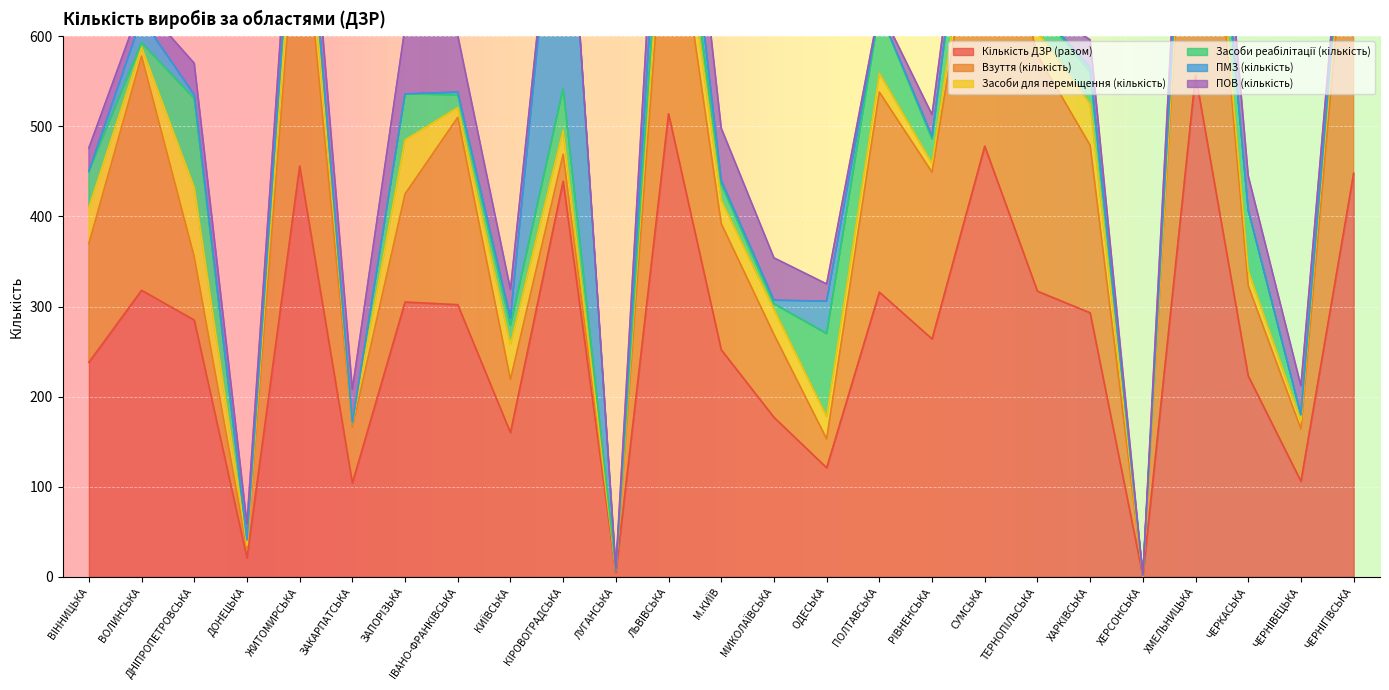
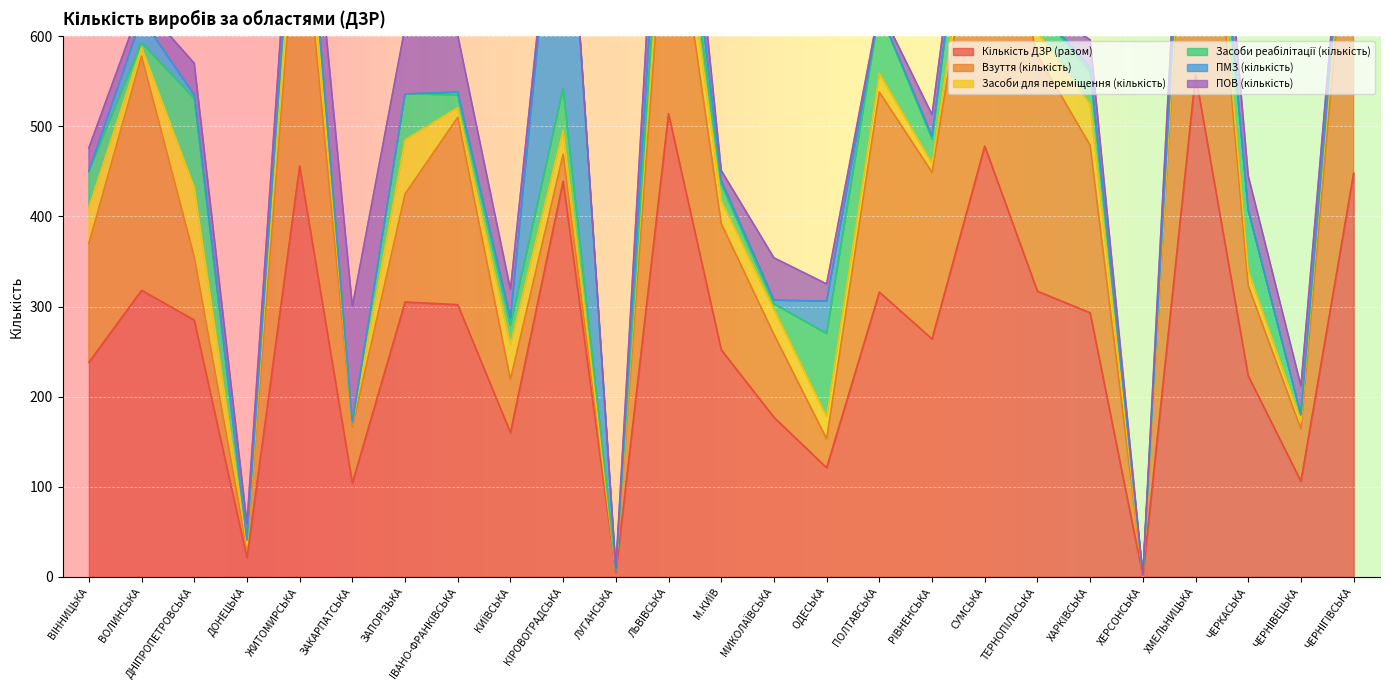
  {
    "Засоби для переміщення (кількість)": {
      "ВІННИЦЬКА": 40,
      "ВОЛИНСЬКА": 10,
      "ДНІПРОПЕТРОВСЬКА": 80,
      "ДОНЕЦЬКА": 0,
      "ЗАПОРІЗЬКА": 60,
      "ІВАНО-ФРАНКІВСЬКА": 10,
      "КИЇВСЬКА": 40,
      "КІРОВОГРАДСЬКА": 30,
      "М.КИЇВ": 30,
      "МИКОЛАЇВСЬКА": 30,
      "ОДЕСЬКА": 30,
      "ПОЛТАВСЬКА": 20,
      "РІВНЕНСЬКА": 10,
      "ХАРКІВСЬКА": 50,
      "ЧЕРКАСЬКА": 20,
      "ЧЕРНІВЕЦЬКА": 10
    },
    "Засоби реабілітації (кількість)": {
      "ВОЛИНСЬКА": 10,
      "ДНІПРОПЕТРОВСЬКА": 100,
      "ІВАНО-ФРАНКІВСЬКА": 10,
      "КИЇВСЬКА": 20,
      "КІРОВОГРАДСЬКА": 50,
      "М.КИЇВ": 20,
      "МИКОЛАЇВСЬКА": 10,
      "ОДЕСЬКА": 90,
      "РІВНЕНСЬКА": 30
    },
    "ПМЗ (кількість)": {
      "ДНІПРОПЕТРОВСЬКА": 0,
      "ІВАНО-ФРАНКІВСЬКА": 0,
      "КИЇВСЬКА": 10,
      "М.КИЇВ": 0,
      "МИКОЛАЇВСЬКА": 0,
      "ОДЕСЬКА": 40,
      "РІВНЕНСЬКА": 0
    },
    "ПОВ (кількість)": {
      "ВІННИЦЬКА": 30,
      "ДНІПРОПЕТРОВСЬКА": 40,
      "ДОНЕЦЬКА": 20,
-     "ЗАКАРПАТСЬКА": 40,
+     "ЗАКАРПАТСЬКА": 130,
      "ІВАНО-ФРАНКІВСЬКА": 60,
      "КИЇВСЬКА": 30,
      "ЛУГАНСЬКА": 0,
-     "М.КИЇВ": 60,
+     "М.КИЇВ": 10,
      "МИКОЛАЇВСЬКА": 50,
      "ОДЕСЬКА": 20,
      "РІВНЕНСЬКА": 20,
      "ХАРКІВСЬКА": 30,
      "ЧЕРКАСЬКА": 40,
      "ЧЕРНІВЕЦЬКА": 30
    }
  }
